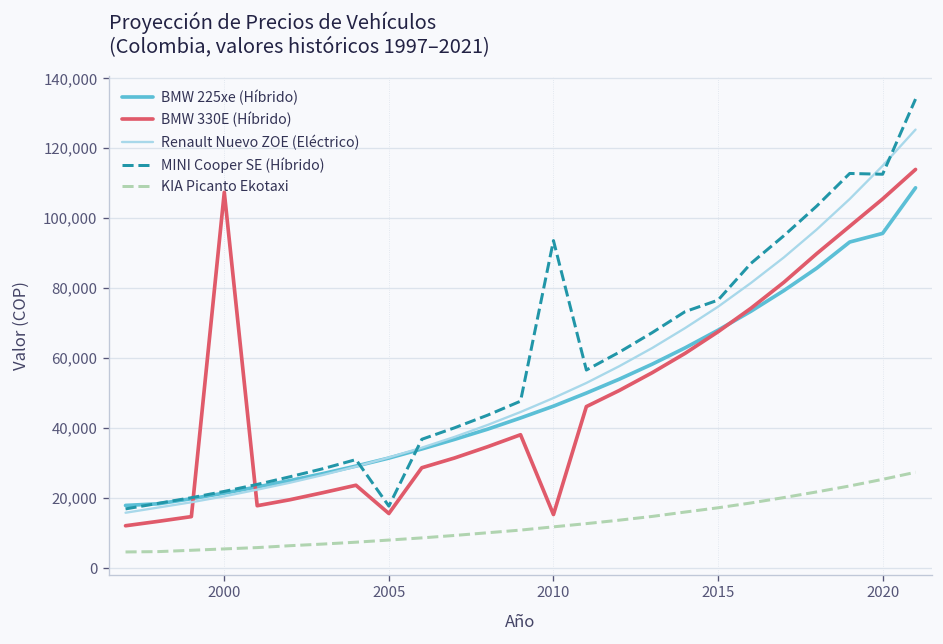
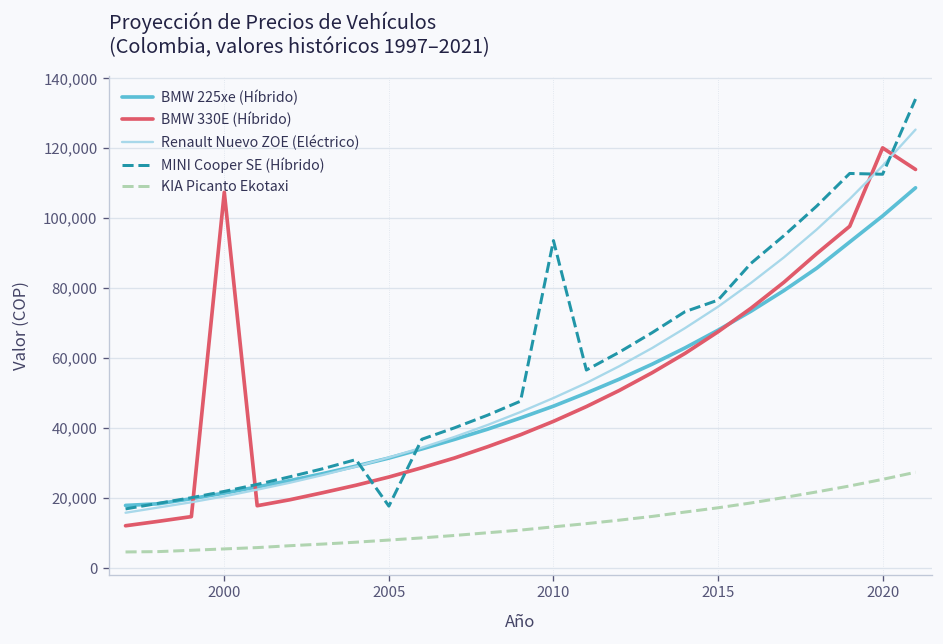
  {
    "BMW 225xe (Híbrido)": {
      "2010": "46,000",
-     "2020": "96,000"
+     "2020": "101,000"
    },
    "BMW 330E (Híbrido)": {
      "2000": "107,000",
-     "2005": "16,000",
-     "2010": "15,000",
-     "2020": "106,000"
+     "2005": "26,000",
+     "2010": "42,000",
+     "2020": "120,000"
    },
    "MINI Cooper SE (Híbrido)": {
      "2005": "18,000",
      "2010": "94,000",
      "2015": "77,000",
      "2020": "113,000"
    }
  }
